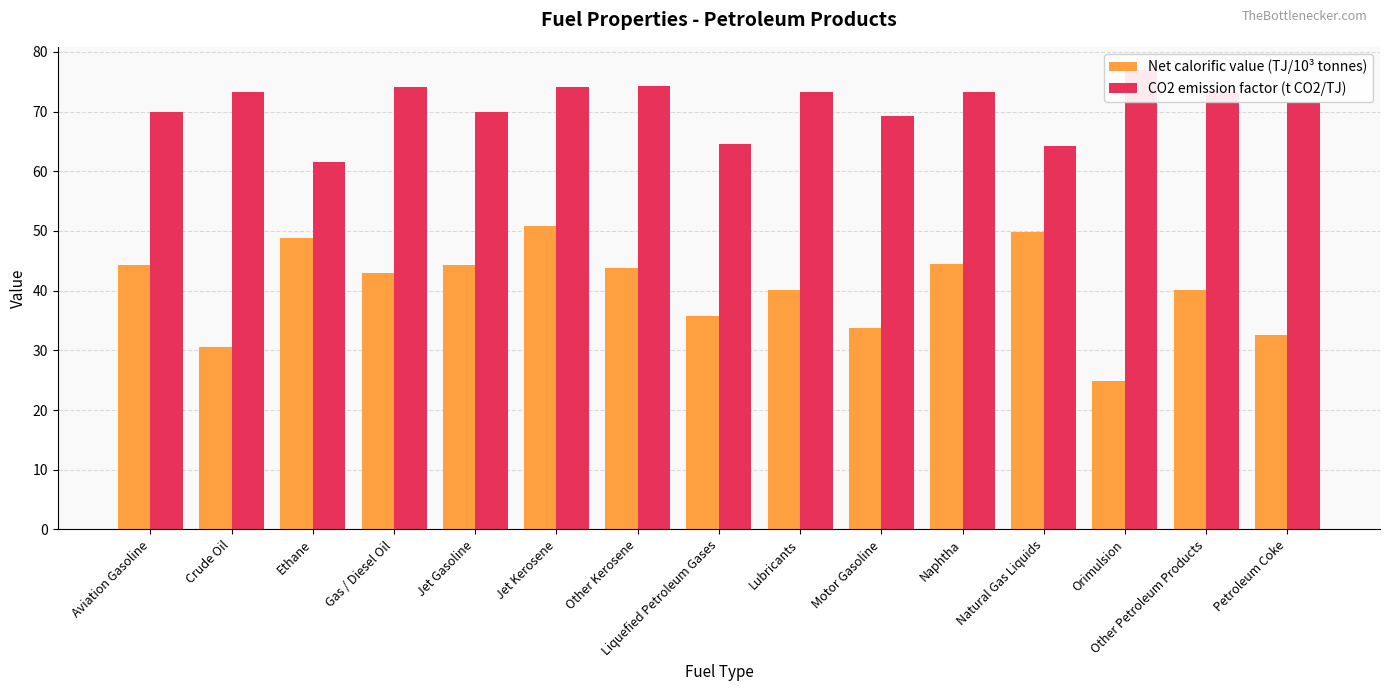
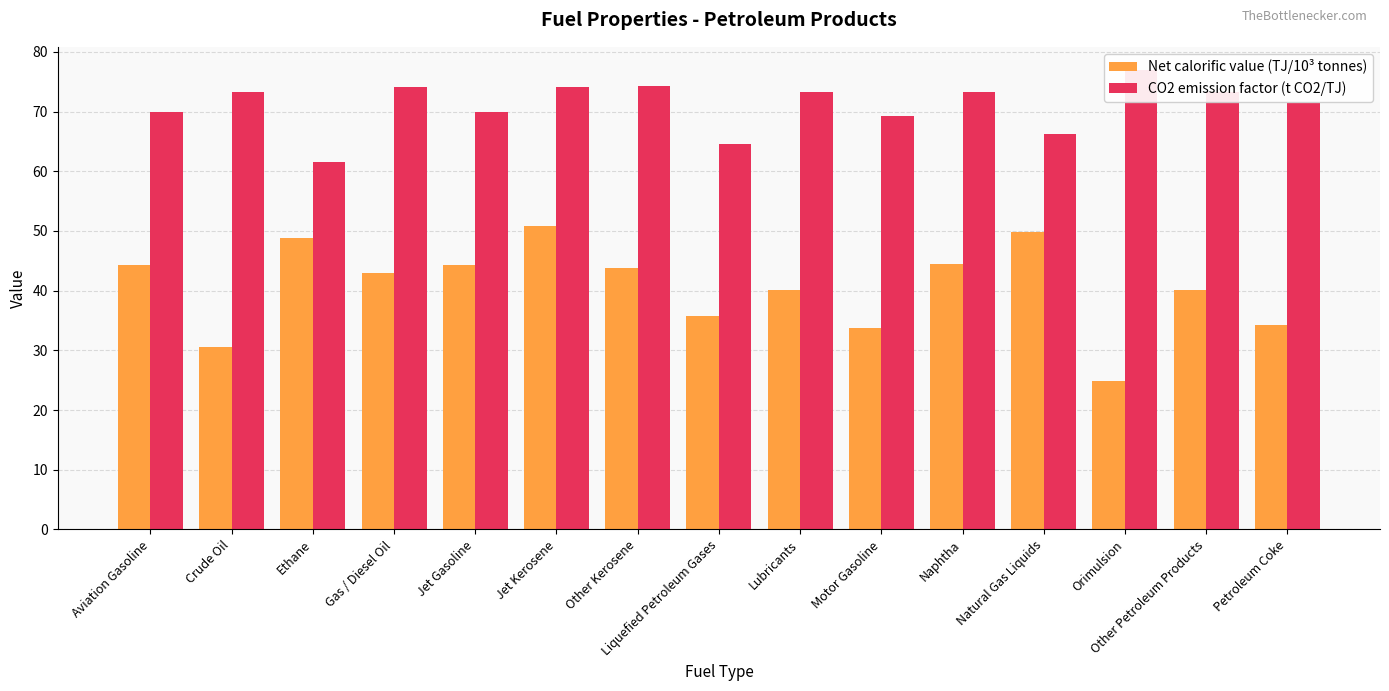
  {
    "Net calorific value (TJ/10³ tonnes)": {
      "Aviation Gasoline": 44,
      "Crude Oil": 31,
      "Ethane": 49,
      "Gas / Diesel Oil": 43,
      "Jet Gasoline": 44,
      "Jet Kerosene": 51,
      "Other Kerosene": 44,
      "Liquefied Petroleum Gases": 36,
      "Lubricants": 40,
      "Motor Gasoline": 34,
      "Naphtha": 45,
      "Natural Gas Liquids": 50,
      "Orimulsion": 25,
      "Other Petroleum Products": 40,
-     "Petroleum Coke": 33
+     "Petroleum Coke": 34
    },
    "CO2 emission factor (t CO2/TJ)": {
      "Aviation Gasoline": 70,
      "Crude Oil": 73,
      "Ethane": 62,
      "Gas / Diesel Oil": 74,
      "Jet Gasoline": 70,
      "Jet Kerosene": 74,
      "Other Kerosene": 74,
      "Liquefied Petroleum Gases": 65,
      "Lubricants": 73,
      "Motor Gasoline": 69,
      "Naphtha": 73,
-     "Natural Gas Liquids": 64,
+     "Natural Gas Liquids": 66,
      "Petroleum Coke": 72
    }
  }
